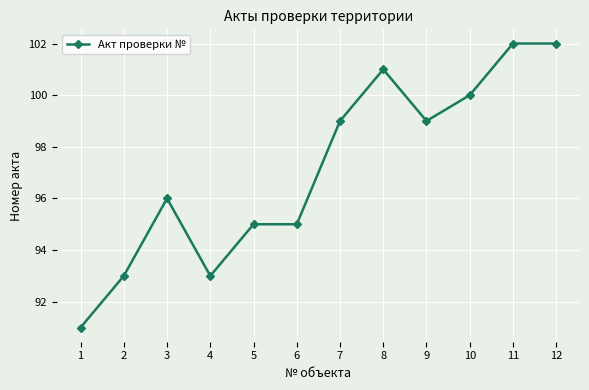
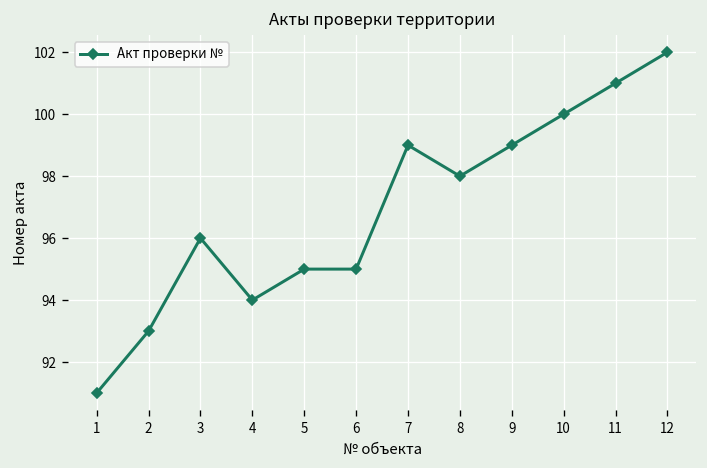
  {
    "1": 91,
    "2": 93,
    "3": 96,
-   "4": 93,
+   "4": 94,
    "5": 95,
    "6": 95,
    "7": 99,
-   "8": 101,
+   "8": 98,
    "9": 99,
    "10": 100,
-   "11": 102,
+   "11": 101,
    "12": 102
  }
